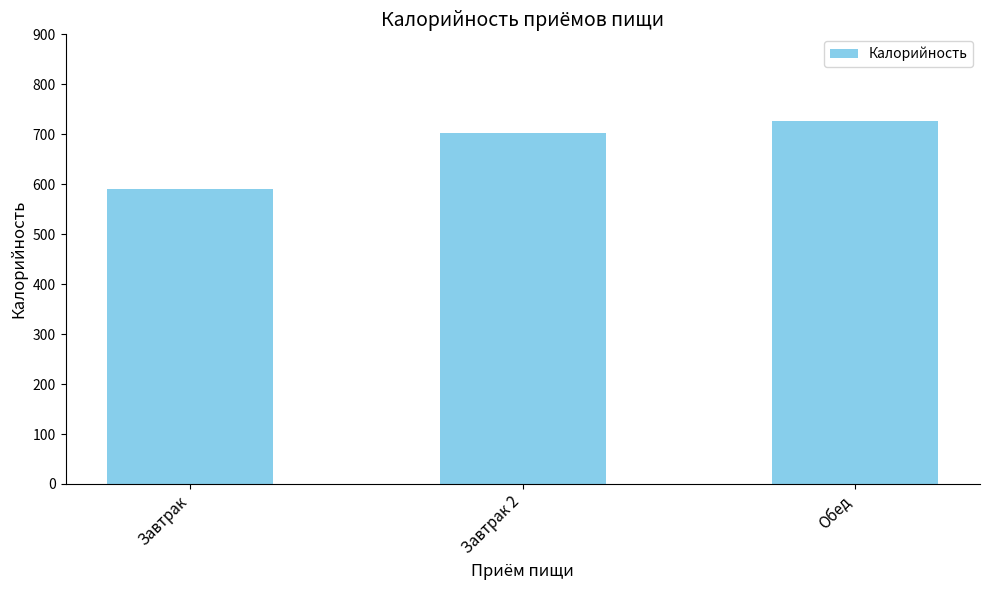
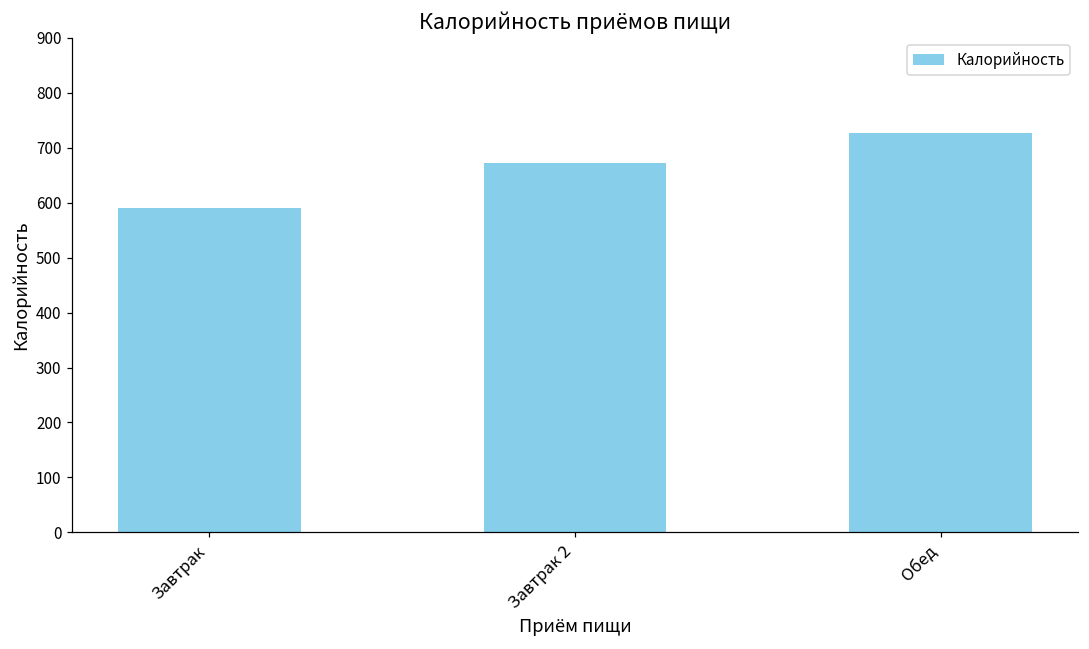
  {
    "Завтрак": 590,
-   "Завтрак 2": 700,
+   "Завтрак 2": 670,
    "Обед": 730
  }
